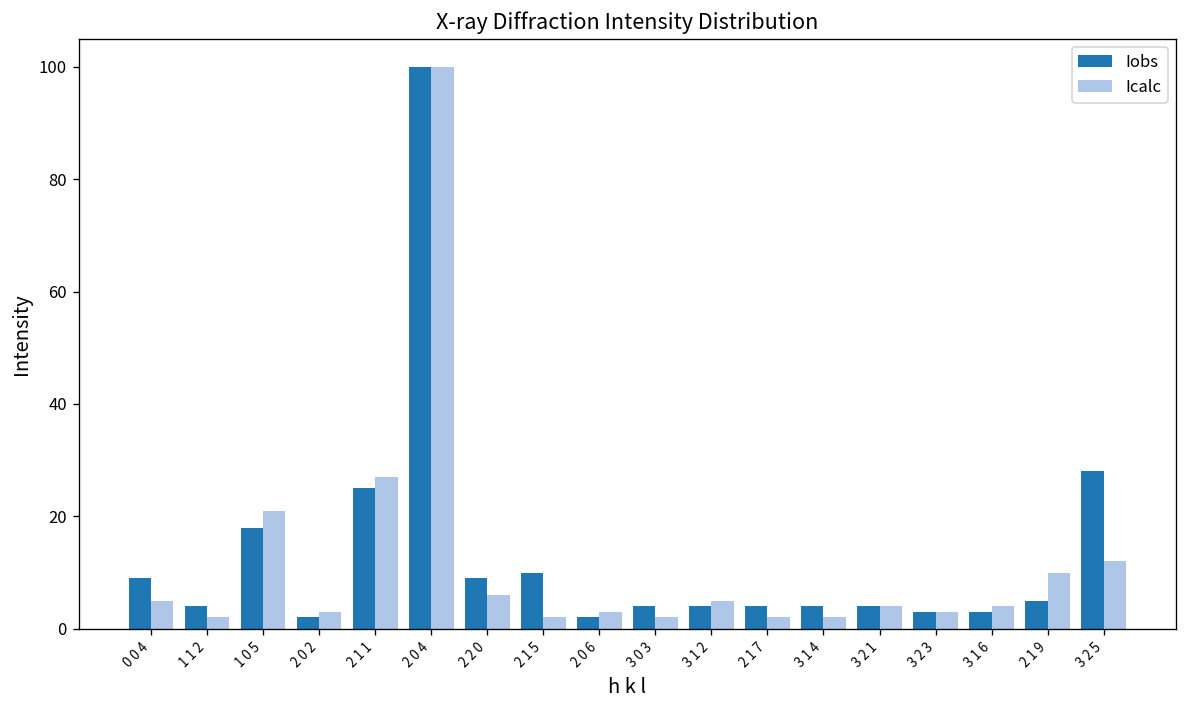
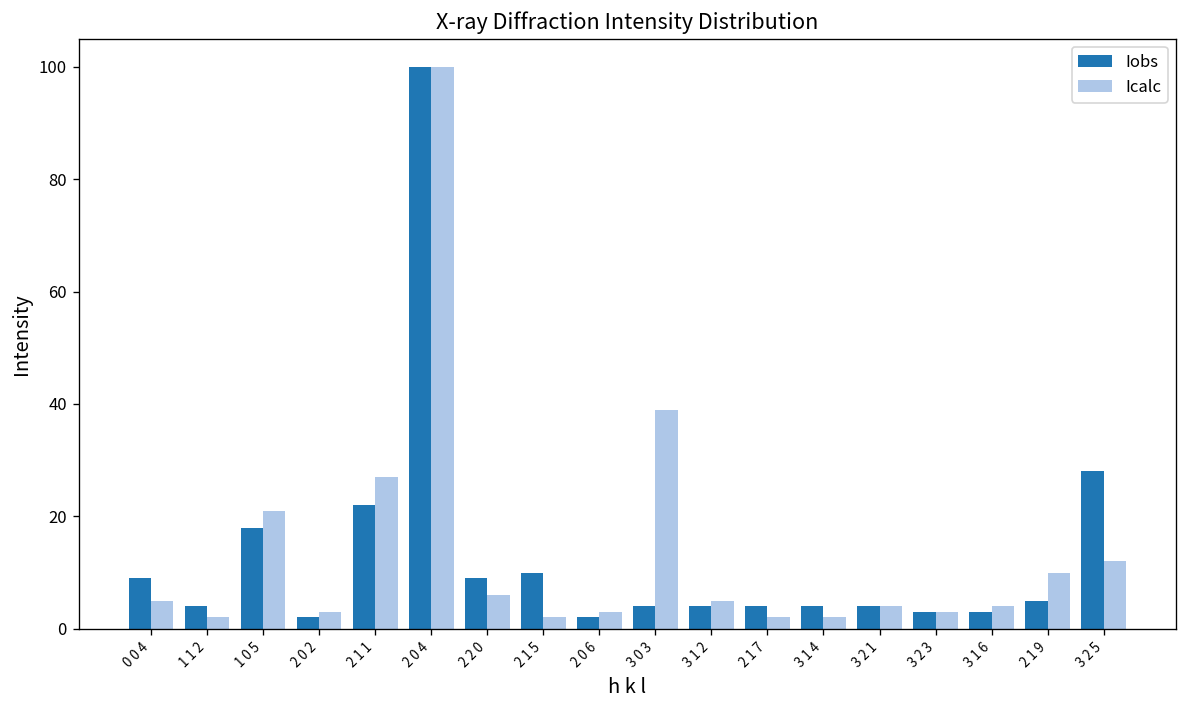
  {
    "Iobs": {
      "0 0 4": 9,
      "1 1 2": 4,
      "1 0 5": 18,
      "2 0 2": 2,
-     "2 1 1": 25,
+     "2 1 1": 22,
      "2 0 4": 100,
      "2 2 0": 9,
      "2 1 5": 10,
      "2 0 6": 2,
      "3 0 3": 4,
      "3 1 2": 4,
      "2 1 7": 4,
      "3 1 4": 4,
      "3 2 1": 4,
      "3 2 3": 3,
      "3 1 6": 3,
      "2 1 9": 5,
      "3 2 5": 28
    },
    "Icalc": {
      "0 0 4": 5,
      "1 1 2": 2,
      "1 0 5": 21,
      "2 0 2": 3,
      "2 1 1": 27,
      "2 0 4": 100,
      "2 2 0": 6,
      "2 1 5": 2,
      "2 0 6": 3,
-     "3 0 3": 2,
+     "3 0 3": 39,
      "3 1 2": 5,
      "2 1 7": 2,
      "3 1 4": 2,
      "3 2 1": 4,
      "3 2 3": 3,
      "3 1 6": 4,
      "2 1 9": 10,
      "3 2 5": 12
    }
  }
